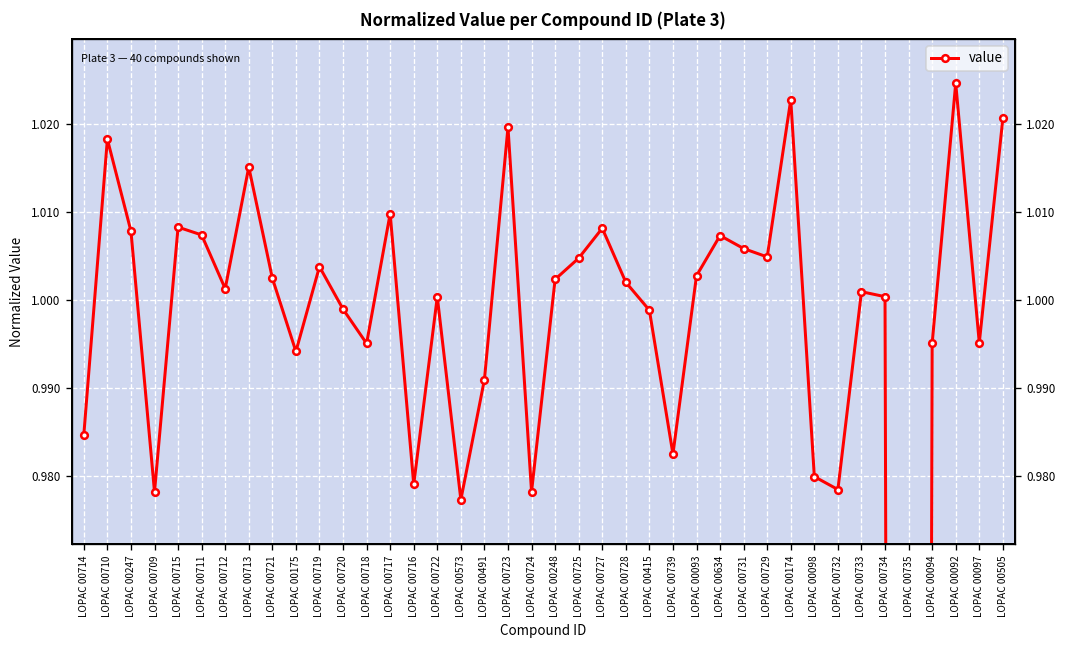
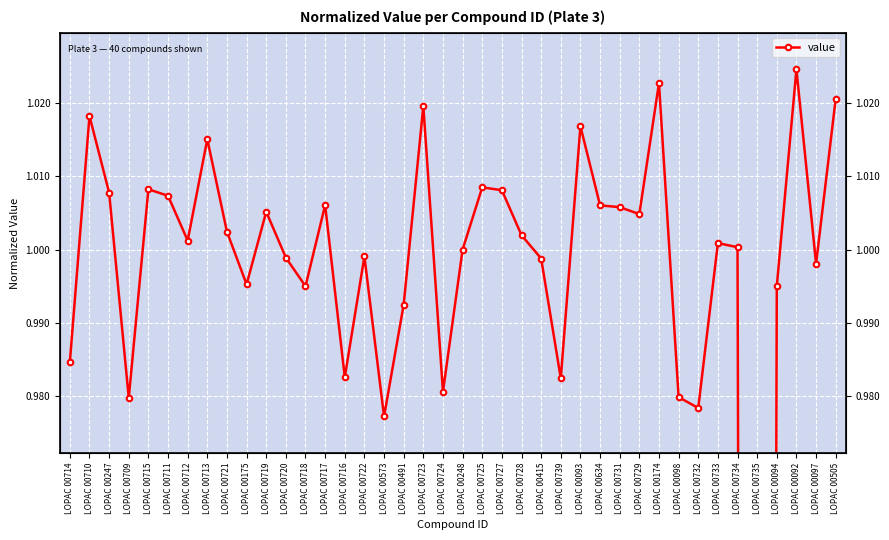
  {
    "LOPAC 00714": 0.985,
    "LOPAC 00710": 1.018,
    "LOPAC 00247": 1.008,
-   "LOPAC 00709": 0.978,
+   "LOPAC 00709": 0.980,
    "LOPAC 00715": 1.008,
    "LOPAC 00711": 1.007,
    "LOPAC 00712": 1.001,
    "LOPAC 00713": 1.015,
    "LOPAC 00721": 1.002,
-   "LOPAC 00175": 0.994,
-   "LOPAC 00719": 1.004,
+   "LOPAC 00175": 0.995,
+   "LOPAC 00719": 1.005,
    "LOPAC 00720": 0.999,
    "LOPAC 00718": 0.995,
-   "LOPAC 00717": 1.010,
-   "LOPAC 00716": 0.979,
-   "LOPAC 00722": 1.000,
+   "LOPAC 00717": 1.006,
+   "LOPAC 00716": 0.983,
+   "LOPAC 00722": 0.999,
    "LOPAC 00573": 0.977,
-   "LOPAC 00491": 0.991,
+   "LOPAC 00491": 0.993,
    "LOPAC 00723": 1.020,
-   "LOPAC 00724": 0.978,
-   "LOPAC 00248": 1.002,
-   "LOPAC 00725": 1.005,
+   "LOPAC 00724": 0.981,
+   "LOPAC 00248": 1.000,
+   "LOPAC 00725": 1.009,
    "LOPAC 00727": 1.008,
    "LOPAC 00728": 1.002,
    "LOPAC 00415": 0.999,
    "LOPAC 00739": 0.982,
-   "LOPAC 00093": 1.003,
-   "LOPAC 00634": 1.007,
+   "LOPAC 00093": 1.017,
+   "LOPAC 00634": 1.006,
    "LOPAC 00731": 1.006,
    "LOPAC 00729": 1.005,
    "LOPAC 00174": 1.023,
    "LOPAC 00098": 0.980,
    "LOPAC 00732": 0.978,
    "LOPAC 00733": 1.001,
    "LOPAC 00734": 1.000,
    "LOPAC 00094": 0.995,
    "LOPAC 00092": 1.025,
-   "LOPAC 00097": 0.995,
+   "LOPAC 00097": 0.998,
    "LOPAC 00505": 1.021
  }
